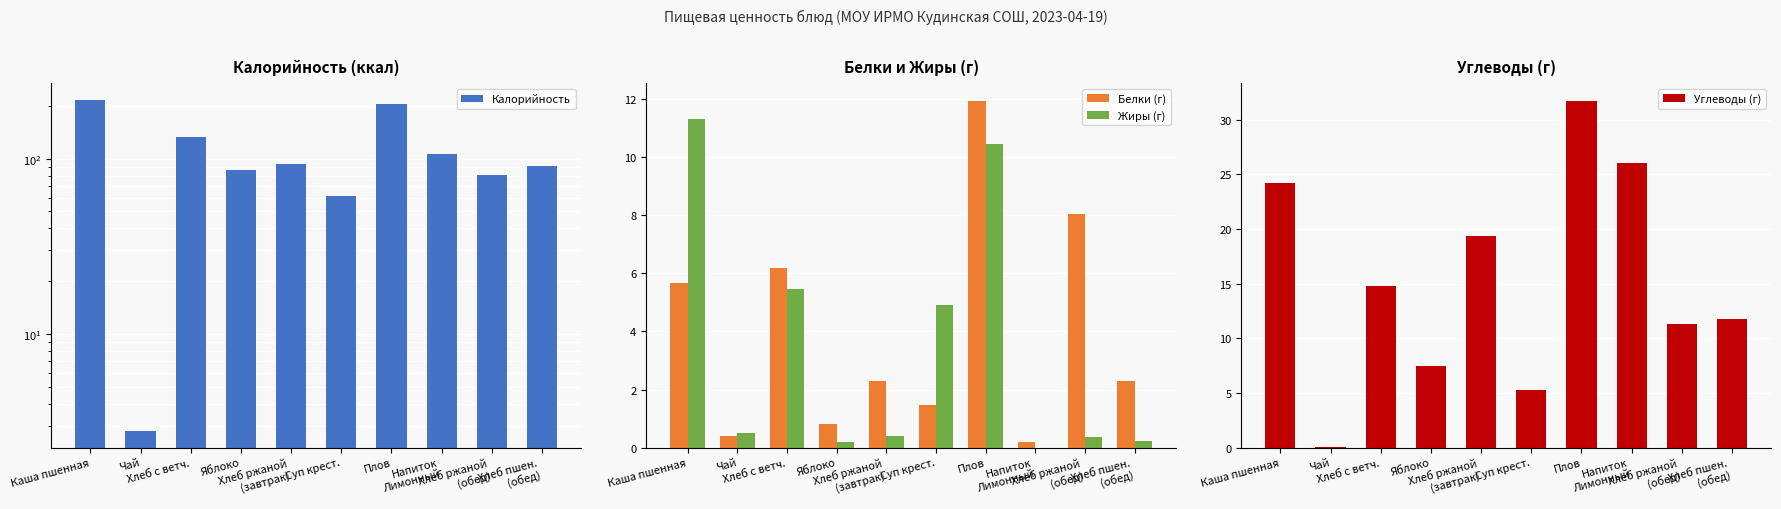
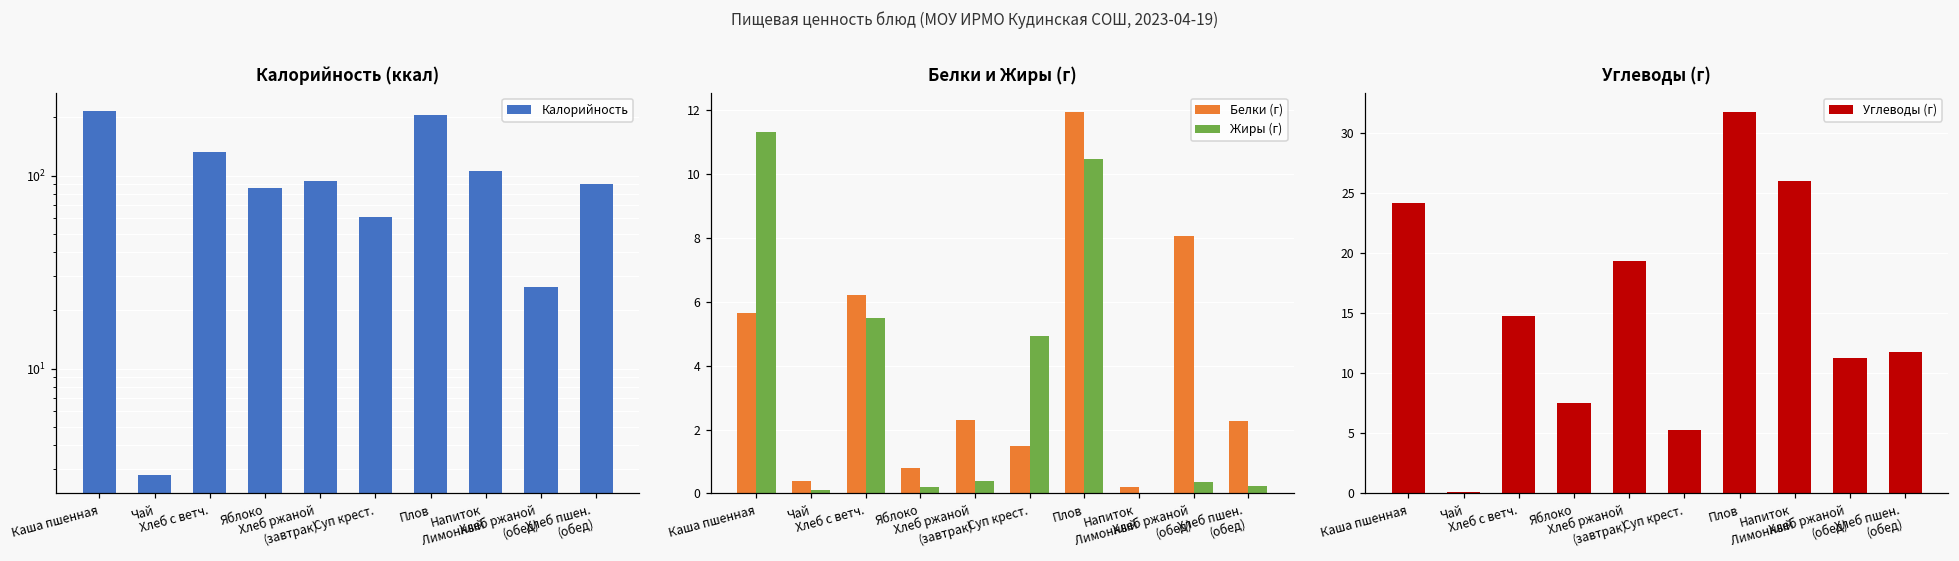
  {
    "Калорийность (ккал)": {
      "Каша пшенная": 220,
      "Чай": 2.8,
      "Хлеб с ветч.": 130,
      "Яблоко": 90,
      "Хлеб ржаной (завтрак)": 90,
      "Суп крест.": 61,
      "Плов": 210,
      "Напиток Лимонный": 110,
-     "Хлеб ржаной (обед)": 80,
+     "Хлеб ржаной (обед)": 26,
      "Хлеб пшен. (обед)": 90
    },
    "Белки и Жиры (г)": {
      "Белки (г)": {
        "Каша пшенная": 5.7,
        "Чай": 0.4,
        "Хлеб с ветч.": 6.2,
        "Яблоко": 0.8,
        "Хлеб ржаной (завтрак)": 2.3,
        "Суп крест.": 1.5,
        "Плов": 12.0,
        "Напиток Лимонный": 0.2,
        "Хлеб ржаной (обед)": 8.1,
        "Хлеб пшен. (обед)": 2.3
      },
      "Жиры (г)": {
        "Каша пшенная": 11.3,
-       "Чай": 0.5,
+       "Чай": 0.1,
        "Хлеб с ветч.": 5.5,
        "Яблоко": 0.2,
        "Хлеб ржаной (завтрак)": 0.4,
        "Суп крест.": 4.9,
        "Плов": 10.5,
        "Напиток Лимонный": 0.0,
        "Хлеб ржаной (обед)": 0.4,
        "Хлеб пшен. (обед)": 0.2
      }
    },
    "Углеводы (г)": {
      "Каша пшенная": 24.2,
      "Хлеб с ветч.": 14.8,
      "Яблоко": 7.5,
      "Хлеб ржаной (завтрак)": 19.3,
      "Суп крест.": 5.3,
      "Плов": 31.7,
      "Напиток Лимонный": 26.0,
      "Хлеб ржаной (обед)": 11.3,
      "Хлеб пшен. (обед)": 11.8
    }
  }
